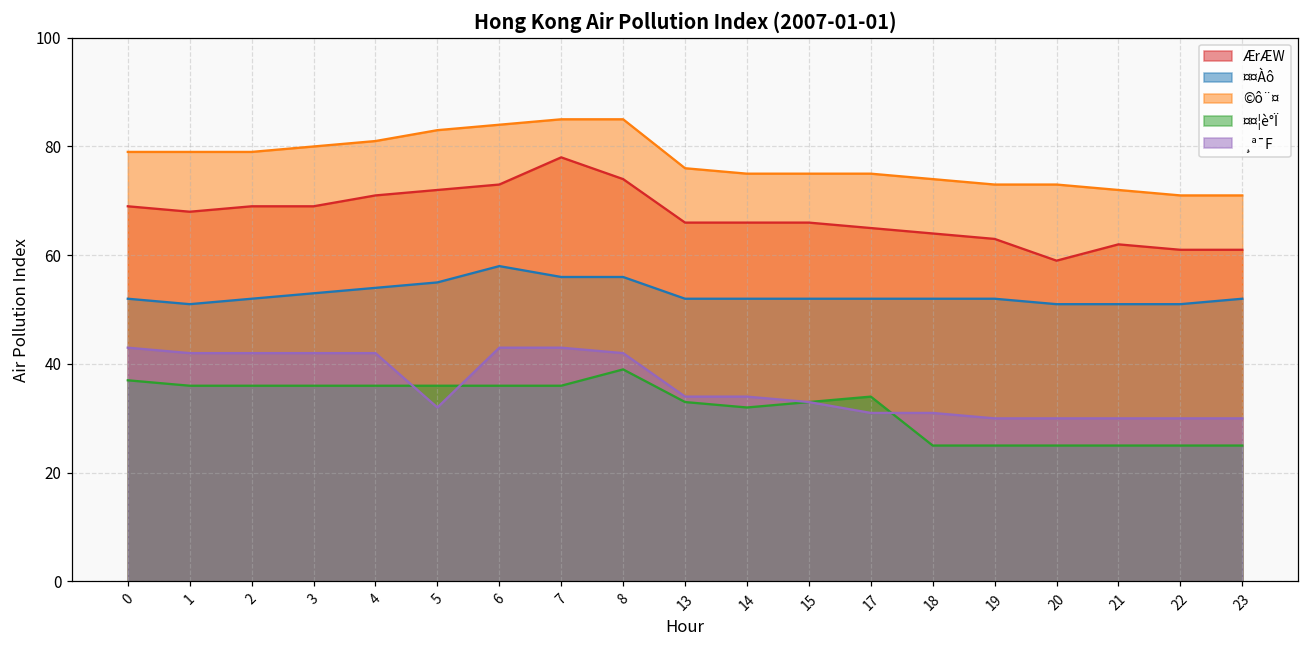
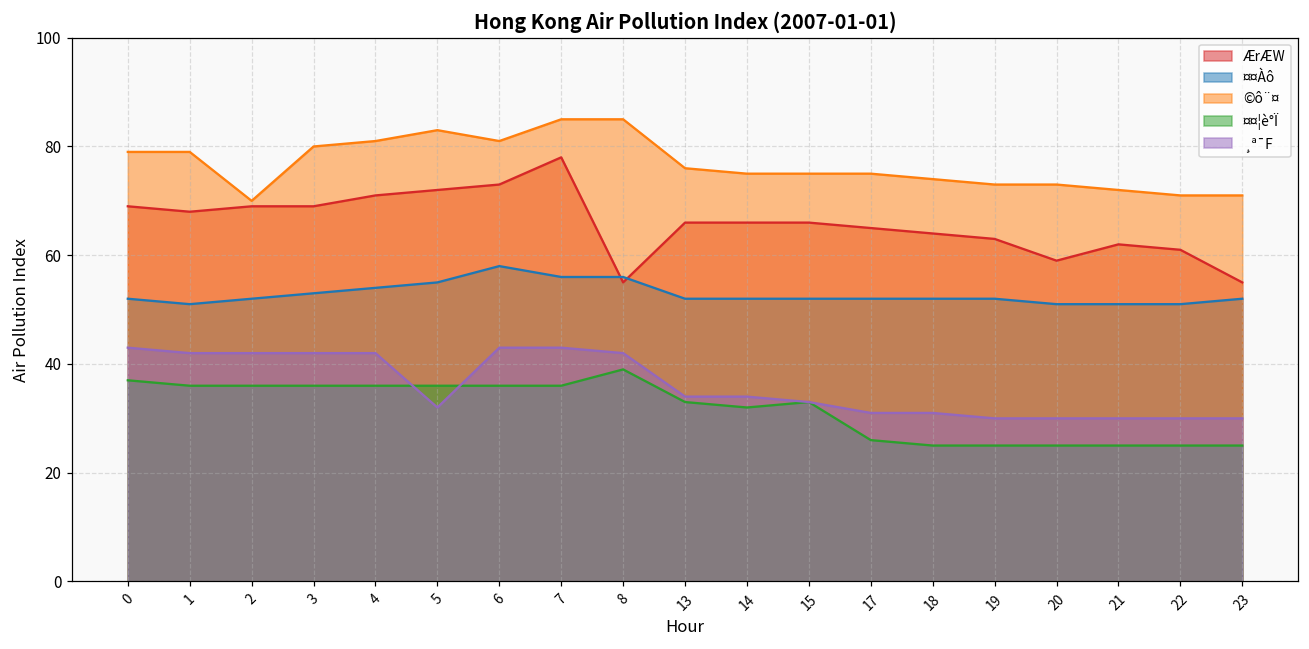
  {
    "ÆrÆW": {
      "0": 69,
      "1": 68,
      "2": 69,
      "3": 69,
      "4": 71,
      "5": 72,
      "6": 73,
      "7": 78,
-     "8": 74,
+     "8": 55,
      "13": 66,
      "14": 66,
      "15": 66,
      "17": 65,
      "18": 64,
      "19": 63,
      "20": 59,
      "21": 62,
      "22": 61,
-     "23": 61
+     "23": 55
    },
    "¤¤Àô": {
      "0": 52,
      "1": 51,
      "2": 52,
      "3": 53,
      "4": 54,
      "5": 55,
      "6": 58,
      "7": 56,
      "8": 56,
      "13": 52,
      "14": 52,
      "15": 52,
      "17": 52,
      "18": 52,
      "19": 52,
      "20": 51,
      "21": 51,
      "22": 51,
      "23": 52
    },
    "©ô¨¤": {
      "0": 79,
      "1": 79,
-     "2": 79,
+     "2": 70,
      "3": 80,
      "4": 81,
      "5": 83,
-     "6": 84,
+     "6": 81,
      "7": 85,
      "8": 85,
      "13": 76,
      "14": 75,
      "15": 75,
      "17": 75,
      "18": 74,
      "19": 73,
      "20": 73,
      "21": 72,
      "22": 71,
      "23": 71
    },
    "¤¤¦è°Ï": {
      "0": 37,
      "1": 36,
      "2": 36,
      "3": 36,
      "4": 36,
      "5": 36,
      "6": 36,
      "7": 36,
      "8": 39,
      "13": 33,
      "14": 32,
-     "17": 34,
+     "17": 26,
      "18": 25,
      "19": 25,
      "20": 25,
      "21": 25,
      "22": 25,
      "23": 25
    },
    "¸ª¯F": {
      "0": 43,
      "1": 42,
      "2": 42,
      "3": 42,
      "4": 42,
      "5": 32,
      "6": 43,
      "7": 43,
      "8": 42,
      "13": 34,
      "14": 34,
      "17": 31,
      "18": 31,
      "19": 30,
      "20": 30,
      "21": 30,
      "22": 30,
      "23": 30
    }
  }
